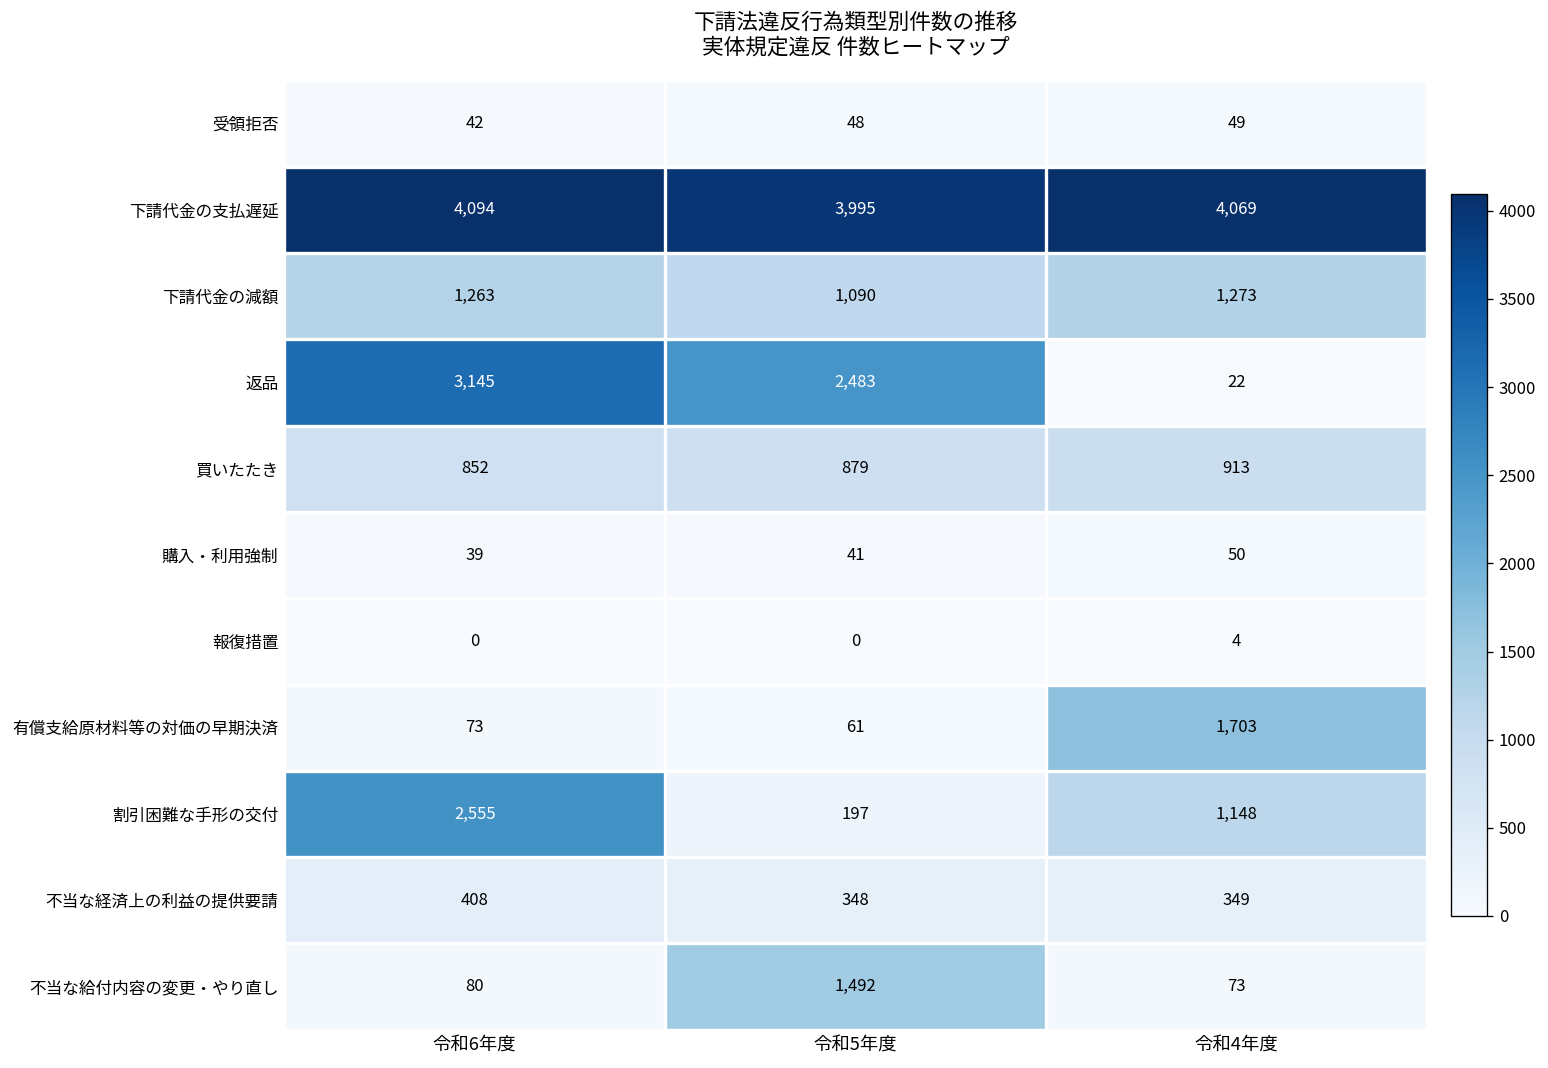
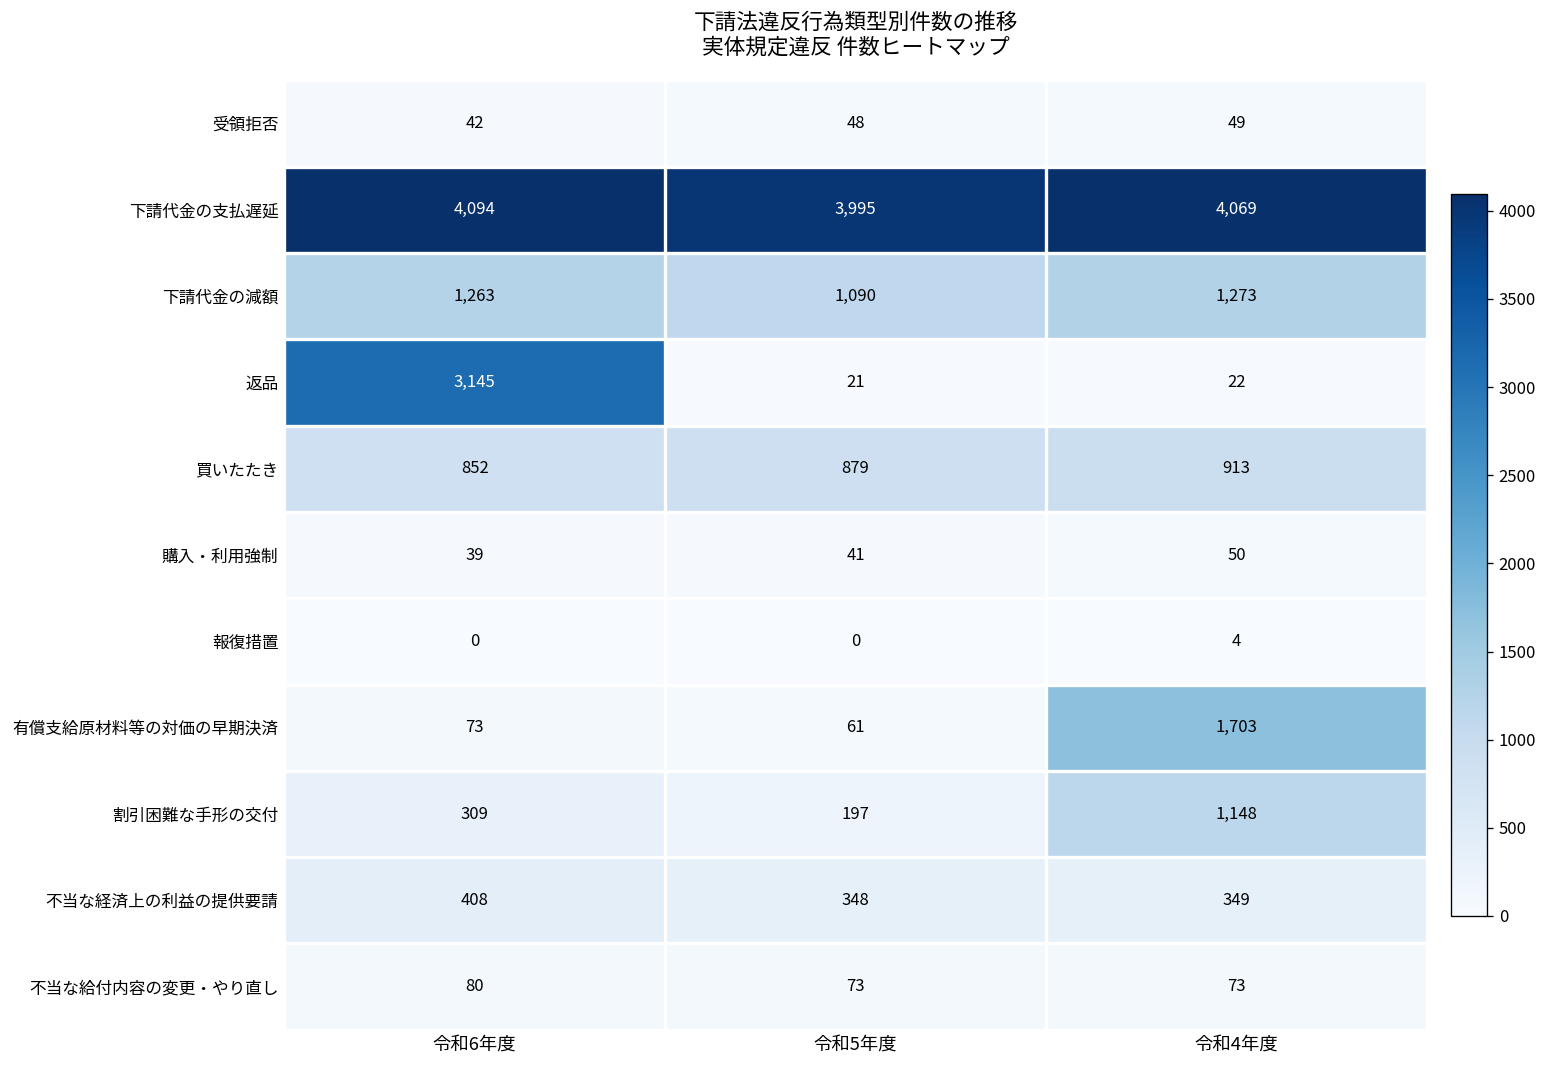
  {
    "受領拒否": {
      "令和6年度": "42",
      "令和5年度": "48",
      "令和4年度": "49"
    },
    "下請代金の支払遅延": {
      "令和6年度": "4,094",
      "令和5年度": "3,995",
      "令和4年度": "4,069"
    },
    "下請代金の減額": {
      "令和6年度": "1,263",
      "令和5年度": "1,090",
      "令和4年度": "1,273"
    },
    "返品": {
      "令和6年度": "3,145",
-     "令和5年度": "2,483",
+     "令和5年度": "21",
      "令和4年度": "22"
    },
    "買いたたき": {
      "令和6年度": "852",
      "令和5年度": "879",
      "令和4年度": "913"
    },
    "購入・利用強制": {
      "令和6年度": "39",
      "令和5年度": "41",
      "令和4年度": "50"
    },
    "報復措置": {
      "令和6年度": "0",
      "令和5年度": "0",
      "令和4年度": "4"
    },
    "有償支給原材料等の対価の早期決済": {
      "令和6年度": "73",
      "令和5年度": "61",
      "令和4年度": "1,703"
    },
    "割引困難な手形の交付": {
-     "令和6年度": "2,555",
+     "令和6年度": "309",
      "令和5年度": "197",
      "令和4年度": "1,148"
    },
    "不当な経済上の利益の提供要請": {
      "令和6年度": "408",
      "令和5年度": "348",
      "令和4年度": "349"
    },
    "不当な給付内容の変更・やり直し": {
      "令和6年度": "80",
-     "令和5年度": "1,492",
+     "令和5年度": "73",
      "令和4年度": "73"
    }
  }
